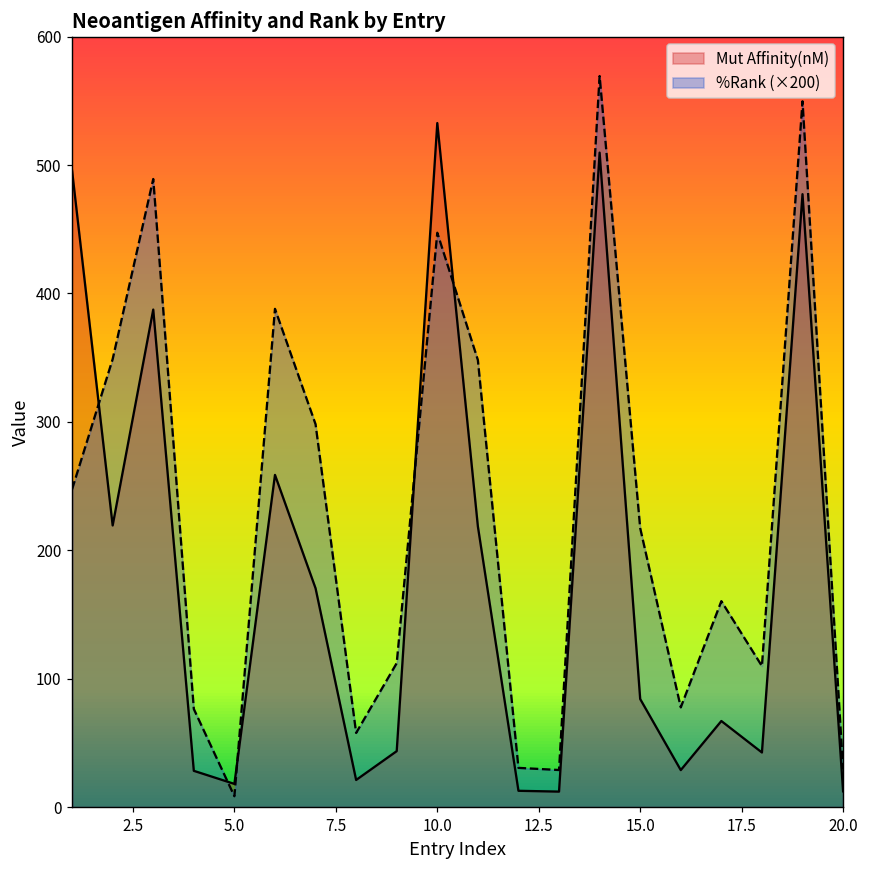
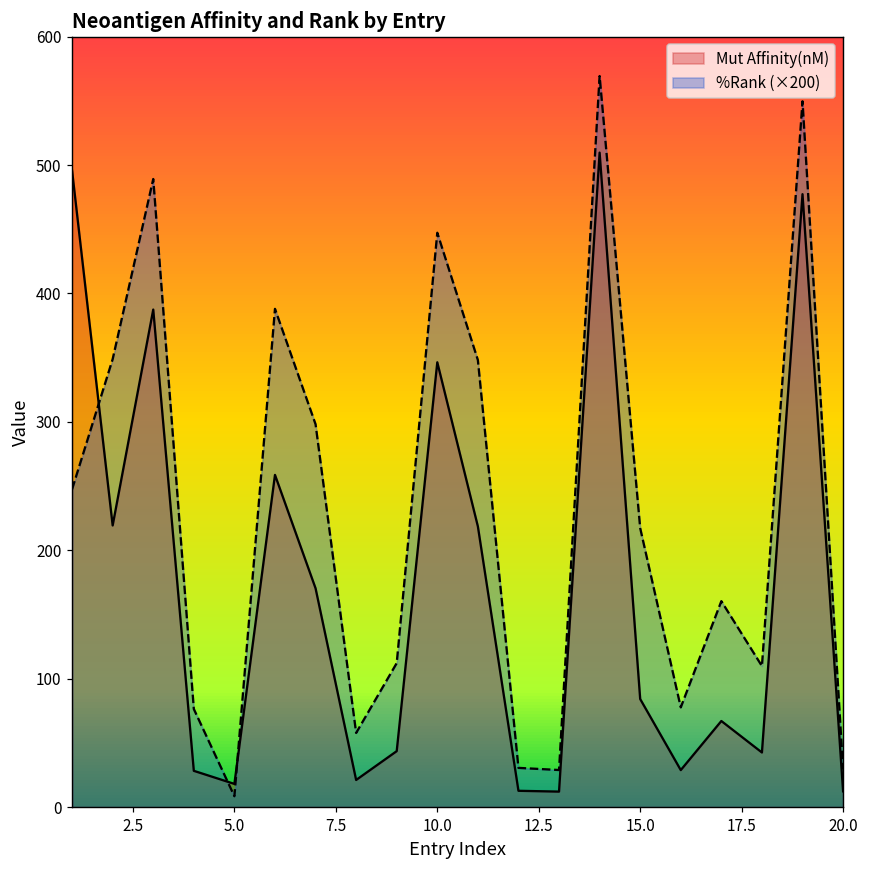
  {
    "Mut Affinity(nM)": {
      "5.0": 18,
-     "10.0": 533,
+     "10.0": 346,
      "15.0": 84,
      "20.0": 12
    },
    "%Rank (×200)": {
      "5.0": 8,
      "10.0": 447,
      "15.0": 217,
      "20.0": 29
    }
  }
